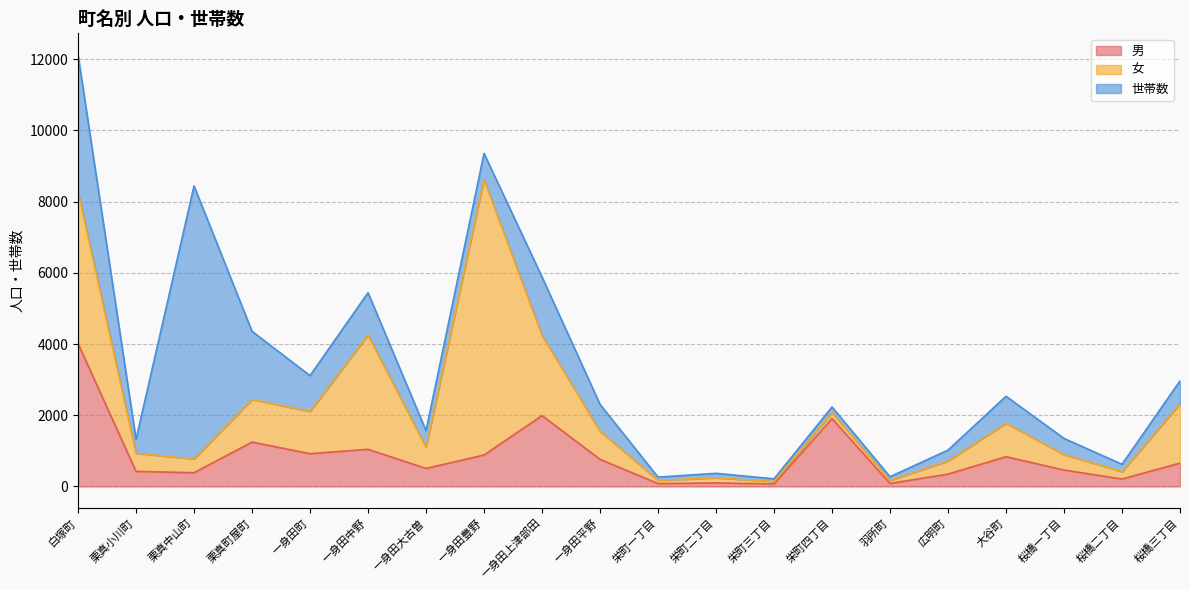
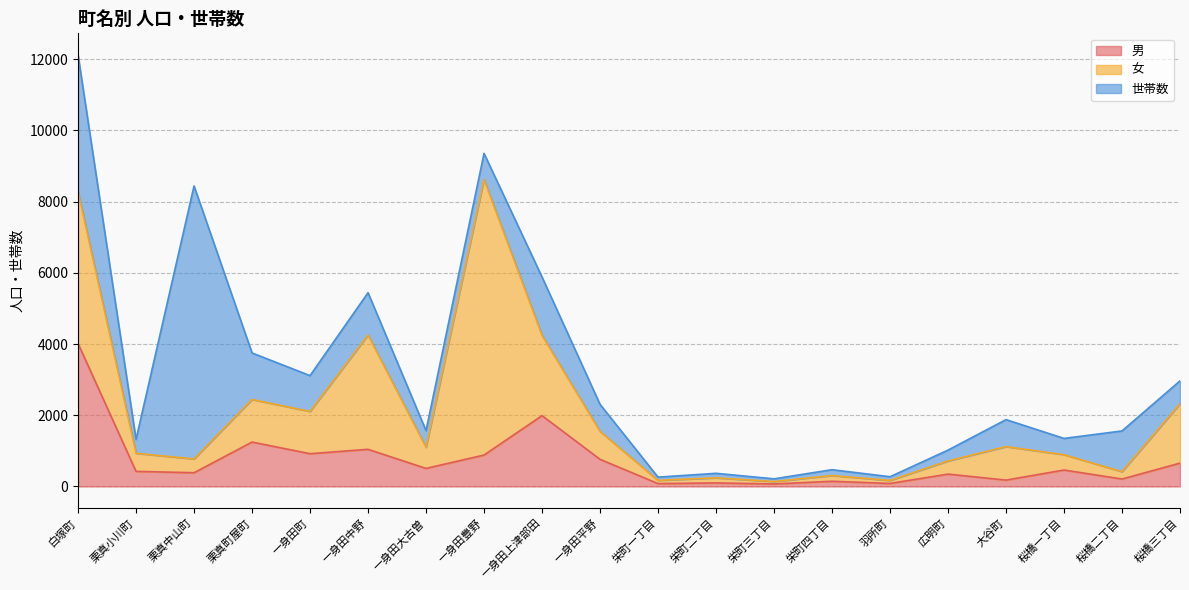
  {
    "男": {
      "白塚町": 4000,
      "栗真小川町": 400,
      "栗真中山町": 400,
      "栗真町屋町": 1200,
      "一身田町": 900,
      "一身田中野": 1000,
      "一身田大古曽": 500,
      "一身田豊野": 900,
      "一身田上津部田": 2000,
      "一身田平野": 800,
      "栄町一丁目": 100,
      "栄町二丁目": 100,
-     "栄町四丁目": 1900,
+     "栄町四丁目": 100,
      "羽所町": 100,
      "広明町": 300,
-     "大谷町": 800,
+     "大谷町": 200,
      "桜橋一丁目": 500,
      "桜橋二丁目": 200,
      "桜橋三丁目": 700
    },
    "女": {
      "白塚町": 4300,
      "栗真小川町": 500,
      "栗真中山町": 400,
      "栗真町屋町": 1200,
      "一身田町": 1200,
      "一身田中野": 3200,
      "一身田大古曽": 600,
      "一身田豊野": 7700,
      "一身田上津部田": 2300,
      "一身田平野": 800,
      "栄町一丁目": 100,
      "栄町二丁目": 100,
      "栄町四丁目": 200,
      "羽所町": 100,
      "広明町": 400,
      "大谷町": 900,
      "桜橋一丁目": 400,
      "桜橋二丁目": 200,
      "桜橋三丁目": 1700
    },
    "世帯数": {
      "白塚町": 3800,
      "栗真小川町": 400,
      "栗真中山町": 7700,
-     "栗真町屋町": 1900,
+     "栗真町屋町": 1300,
      "一身田町": 1000,
      "一身田中野": 1200,
      "一身田大古曽": 500,
      "一身田豊野": 700,
      "一身田上津部田": 1600,
      "一身田平野": 800,
      "栄町一丁目": 100,
      "栄町二丁目": 100,
      "栄町三丁目": 100,
      "栄町四丁目": 200,
      "羽所町": 100,
      "広明町": 300,
      "大谷町": 800,
      "桜橋一丁目": 500,
-     "桜橋二丁目": 200,
+     "桜橋二丁目": 1100,
      "桜橋三丁目": 600
    }
  }
